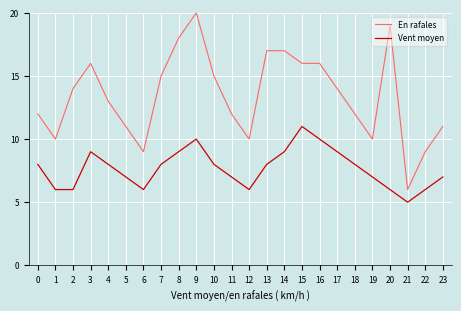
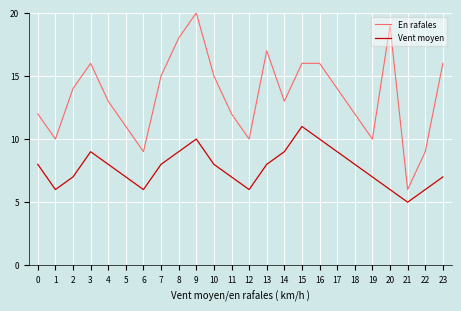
  {
    "En rafales": {
      "0": 12,
      "1": 10,
      "2": 14,
      "3": 16,
      "4": 13,
      "5": 11,
      "6": 9,
      "7": 15,
      "8": 18,
      "9": 20,
      "10": 15,
      "11": 12,
      "12": 10,
      "13": 17,
-     "14": 17,
+     "14": 13,
      "15": 16,
      "16": 16,
      "17": 14,
      "18": 12,
      "19": 10,
      "21": 6,
      "22": 9,
-     "23": 11
+     "23": 16
    },
    "Vent moyen": {
      "0": 8,
      "1": 6,
-     "2": 6,
+     "2": 7,
      "3": 9,
      "4": 8,
      "5": 7,
      "6": 6,
      "7": 8,
      "8": 9,
      "9": 10,
      "10": 8,
      "11": 7,
      "12": 6,
      "13": 8,
      "14": 9,
      "15": 11,
      "16": 10,
      "17": 9,
      "18": 8,
      "19": 7,
      "20": 6,
      "21": 5,
      "22": 6,
      "23": 7
    }
  }
